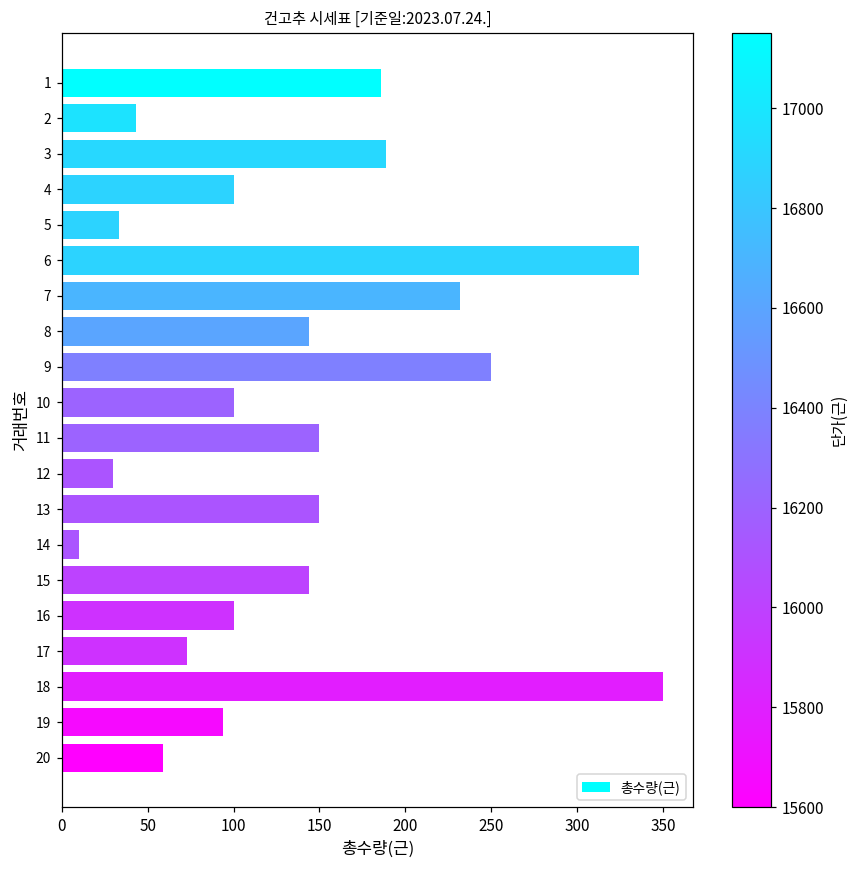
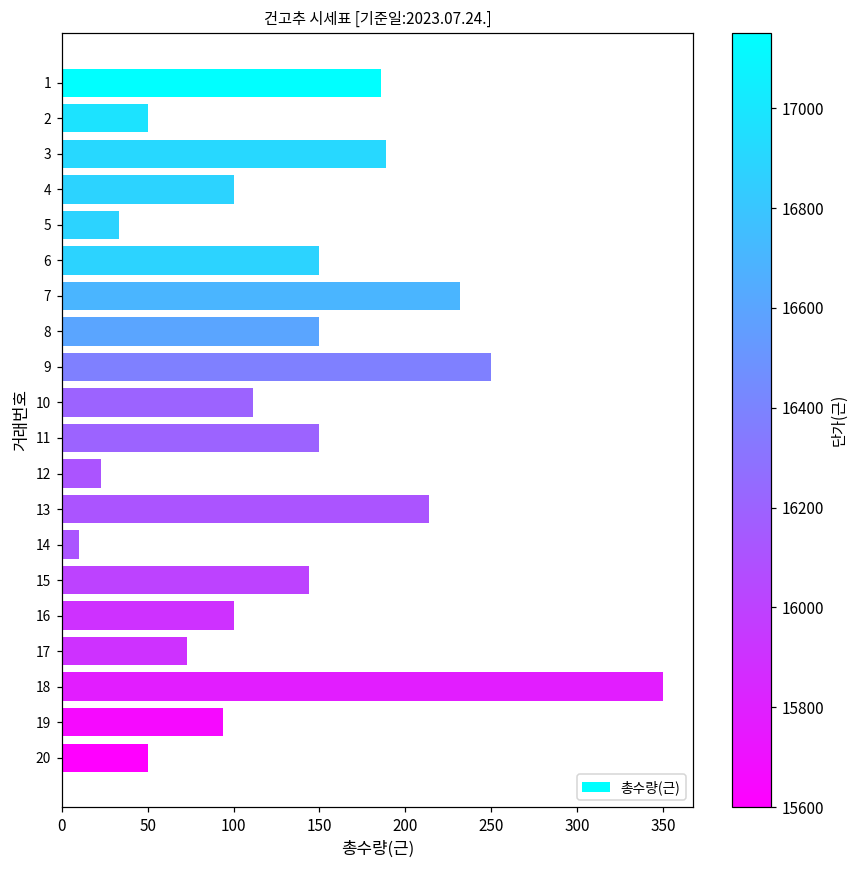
  {
    "1": 186,
-   "2": 43,
+   "2": 50,
    "3": 189,
    "4": 100,
    "5": 33,
-   "6": 336,
+   "6": 150,
    "7": 232,
-   "8": 144,
+   "8": 150,
    "9": 250,
-   "10": 100,
+   "10": 111,
    "11": 150,
-   "12": 30,
-   "13": 150,
+   "12": 23,
+   "13": 214,
    "14": 10,
    "15": 144,
    "16": 100,
    "17": 73,
    "18": 350,
    "19": 94,
-   "20": 59
+   "20": 50
  }
